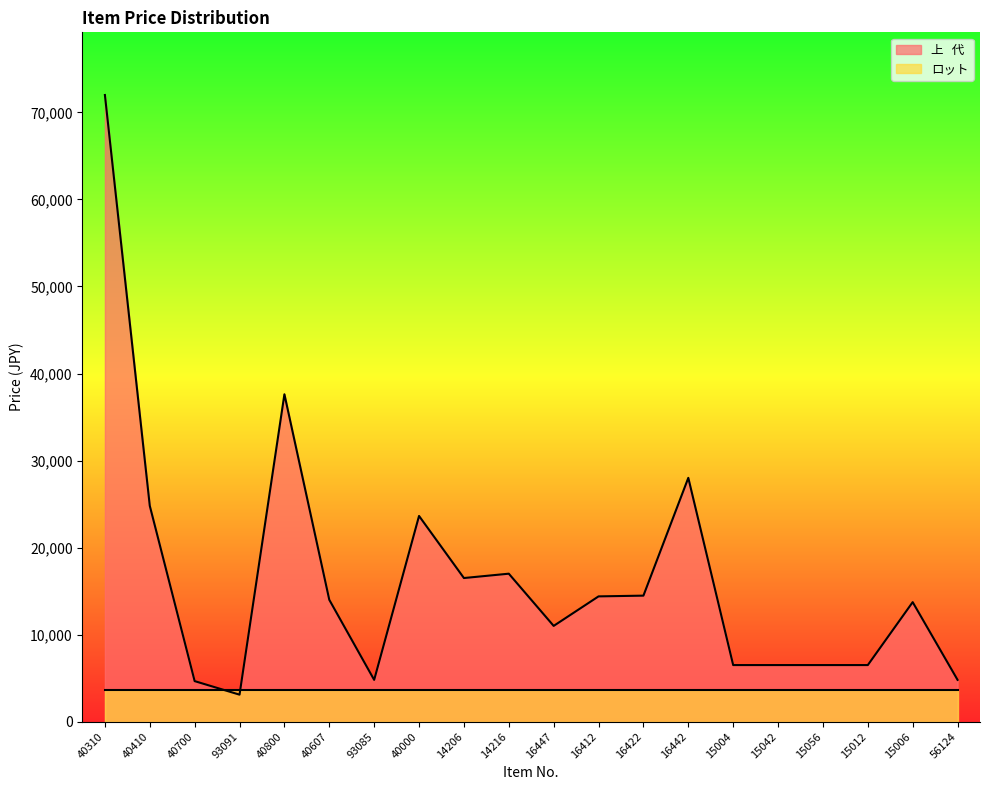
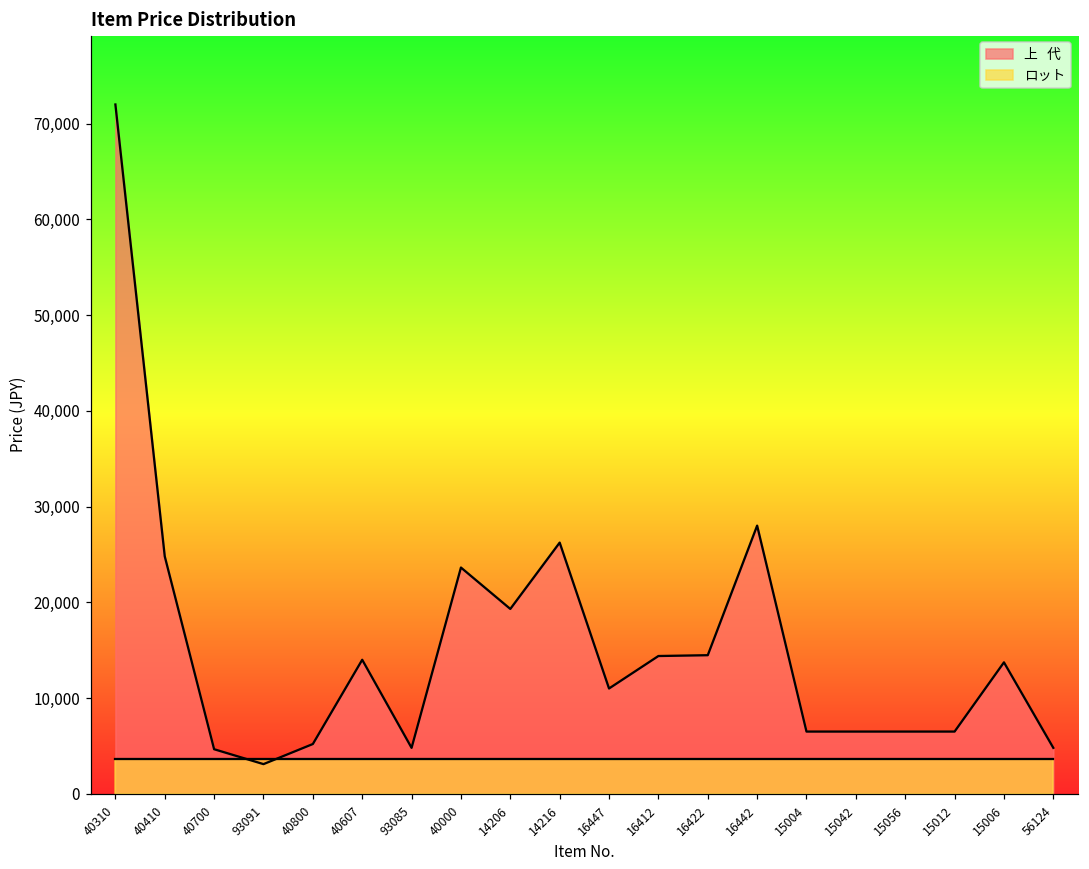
  {
    "上 代": {
      "40310": "72,000",
      "40410": "25,000",
      "40700": "5,000",
      "93091": "3,000",
-     "40800": "38,000",
+     "40800": "5,000",
      "40607": "14,000",
      "93085": "5,000",
      "40000": "24,000",
-     "14206": "17,000",
-     "14216": "17,000",
+     "14206": "19,000",
+     "14216": "26,000",
      "16447": "11,000",
      "16412": "14,000",
      "16422": "14,000",
      "16442": "28,000",
      "15004": "7,000",
      "15042": "7,000",
      "15056": "7,000",
      "15012": "7,000",
      "15006": "14,000",
      "56124": "5,000"
    },
    "ロット": {
      "40310": "4,000",
      "40410": "4,000",
      "40700": "4,000",
      "93091": "4,000",
      "40800": "4,000",
      "40607": "4,000",
      "93085": "4,000",
      "40000": "4,000",
      "14206": "4,000",
      "14216": "4,000",
      "16447": "4,000",
      "16412": "4,000",
      "16422": "4,000",
      "16442": "4,000",
      "15004": "4,000",
      "15042": "4,000",
      "15056": "4,000",
      "15012": "4,000",
      "15006": "4,000",
      "56124": "4,000"
    }
  }
